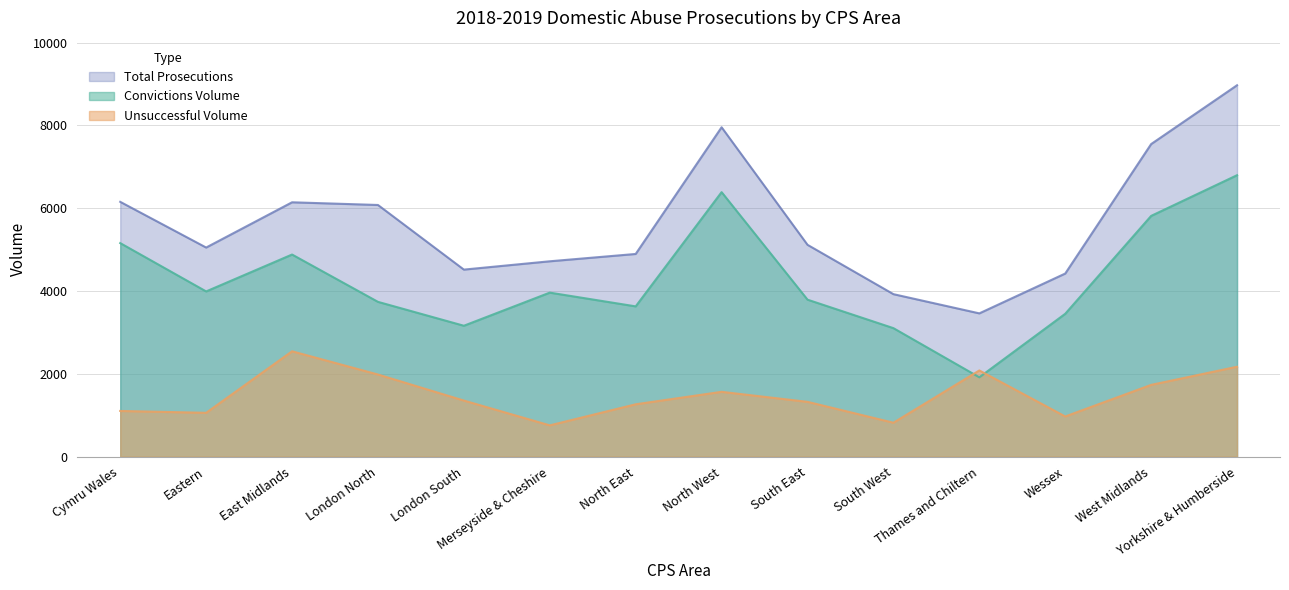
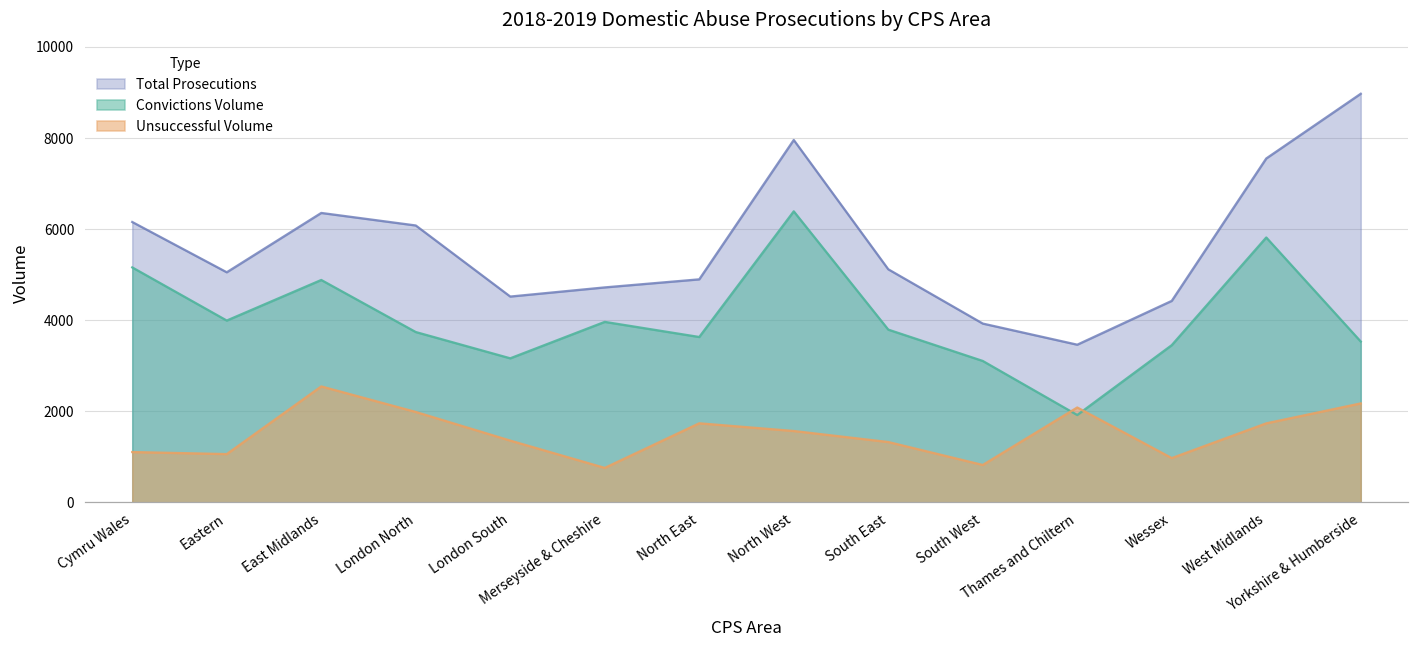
  {
    "Total Prosecutions": {
      "Cymru Wales": 6200,
      "Eastern": 5100,
-     "East Midlands": 6100,
+     "East Midlands": 6400,
      "London North": 6100,
      "London South": 4500,
      "Merseyside & Cheshire": 4700,
      "North East": 4900,
      "North West": 8000,
      "South East": 5100,
      "South West": 3900,
      "Thames and Chiltern": 3500,
      "Wessex": 4400,
      "West Midlands": 7600,
      "Yorkshire & Humberside": 9000
    },
    "Convictions Volume": {
      "Cymru Wales": 5200,
      "Eastern": 4000,
      "East Midlands": 4900,
      "London North": 3700,
      "London South": 3200,
      "Merseyside & Cheshire": 4000,
      "North East": 3600,
      "North West": 6400,
      "South East": 3800,
      "South West": 3100,
      "Thames and Chiltern": 1900,
      "Wessex": 3500,
      "West Midlands": 5800,
-     "Yorkshire & Humberside": 6800
+     "Yorkshire & Humberside": 3500
    },
    "Unsuccessful Volume": {
      "Cymru Wales": 1100,
      "Eastern": 1100,
      "East Midlands": 2500,
      "London North": 2000,
      "London South": 1400,
      "Merseyside & Cheshire": 800,
-     "North East": 1300,
+     "North East": 1700,
      "North West": 1600,
      "South East": 1300,
      "South West": 800,
      "Thames and Chiltern": 2100,
      "Wessex": 1000,
      "West Midlands": 1700,
      "Yorkshire & Humberside": 2200
    }
  }
